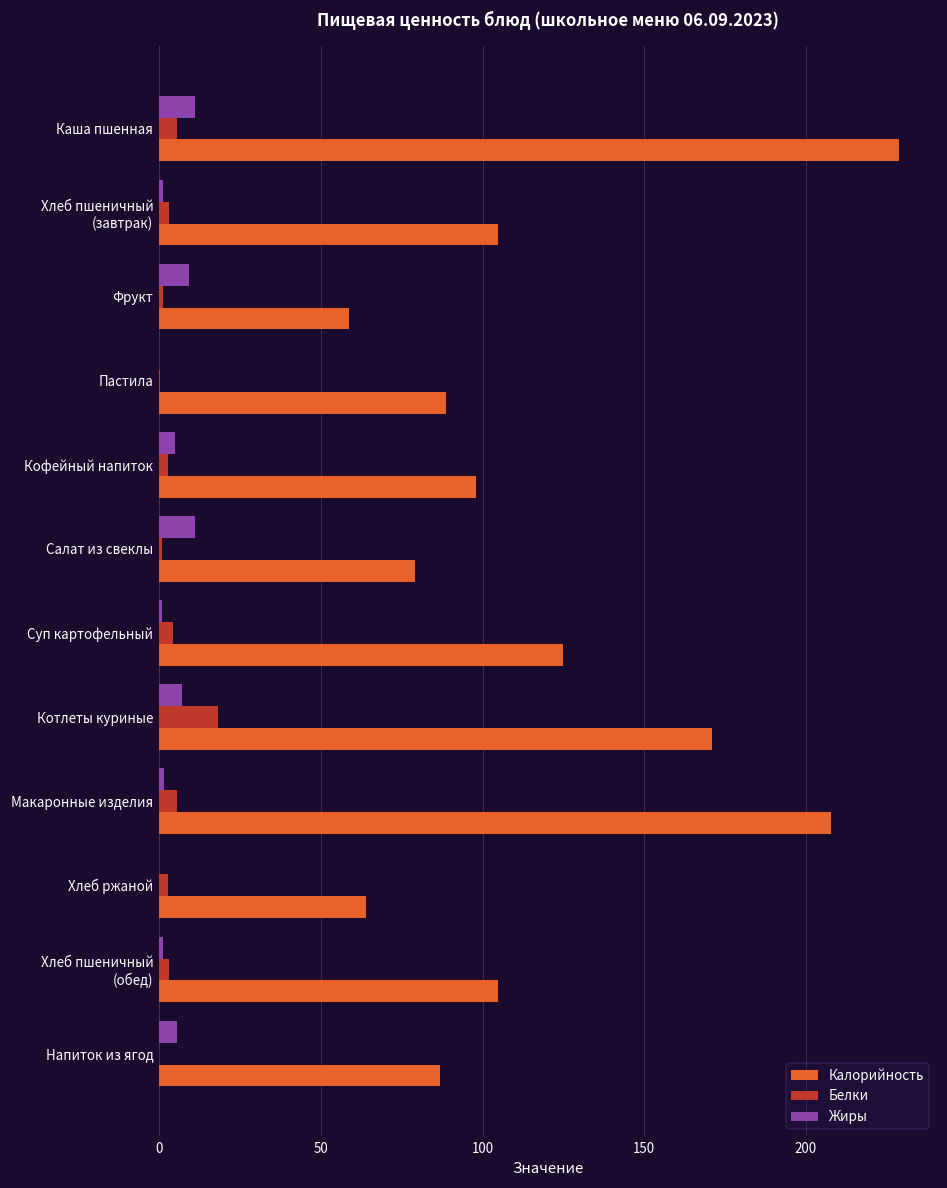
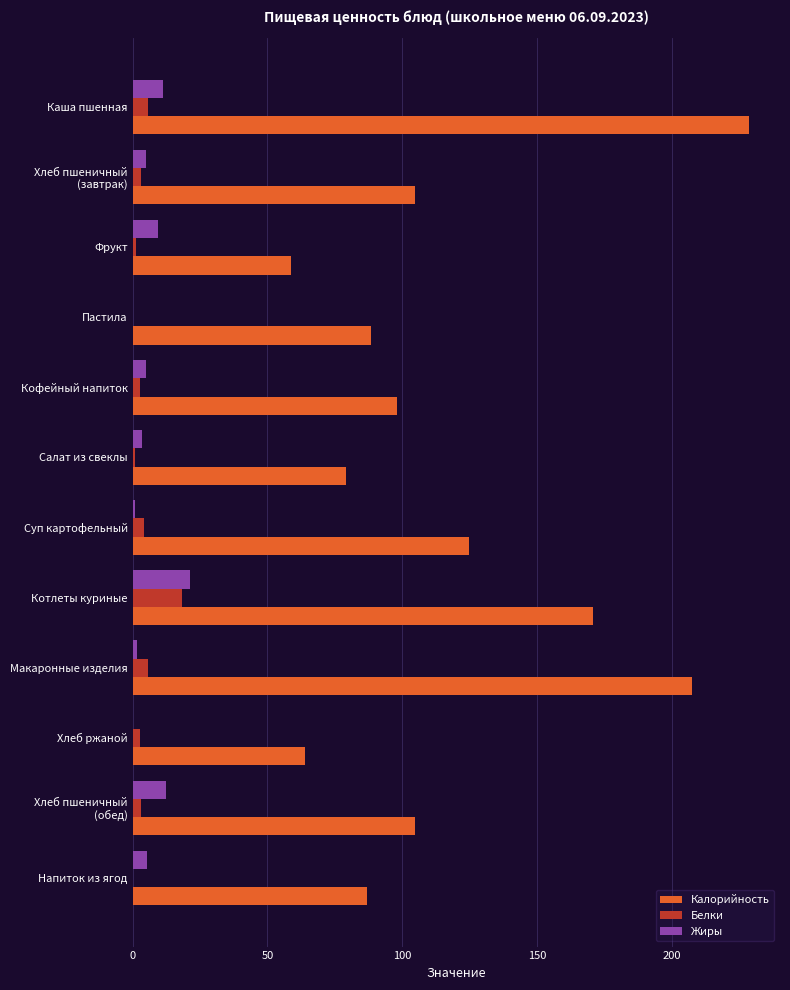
  {
    "Жиры": {
      "Каша пшенная": 11,
-     "Хлеб пшеничный (завтрак)": 1,
+     "Хлеб пшеничный (завтрак)": 5,
      "Фрукт": 9,
      "Пастила": 0,
      "Кофейный напиток": 5,
-     "Салат из свеклы": 11,
-     "Котлеты куриные": 7,
+     "Салат из свеклы": 4,
+     "Котлеты куриные": 21,
      "Макаронные изделия": 2,
      "Хлеб ржаной": 0,
-     "Хлеб пшеничный (обед)": 1,
+     "Хлеб пшеничный (обед)": 13,
      "Напиток из ягод": 6
    }
  }
